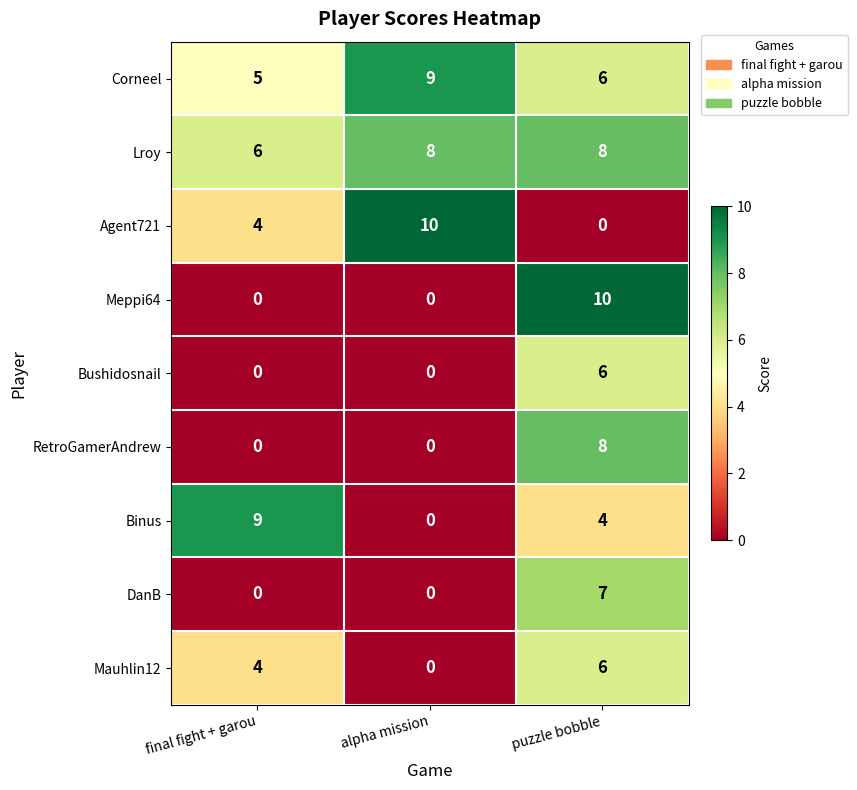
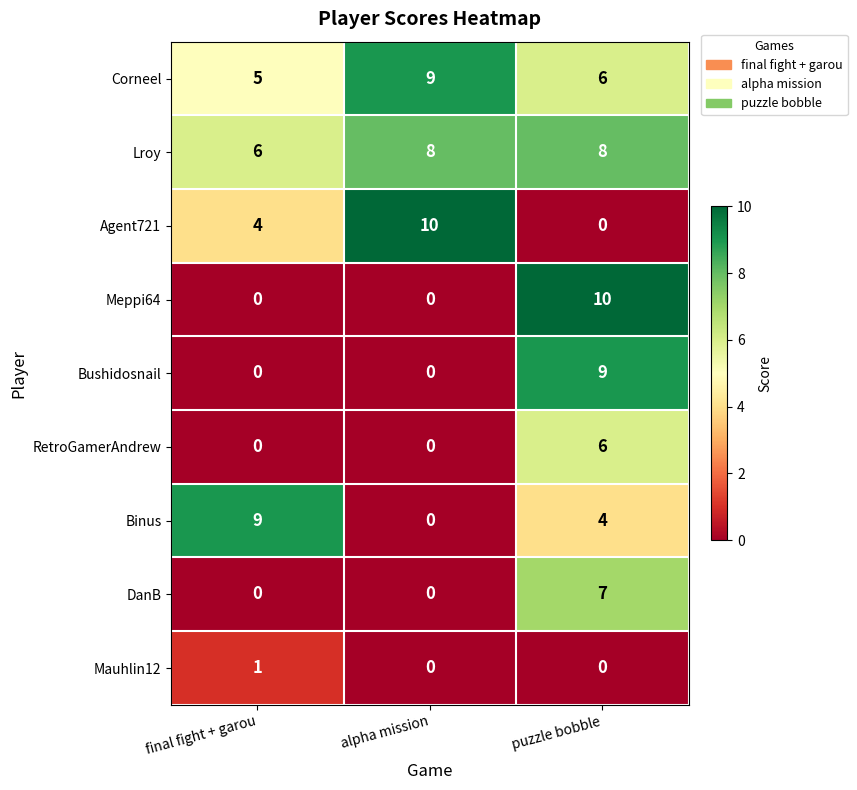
  {
    "Corneel": {
      "final fight + garou": 5,
      "alpha mission": 9,
      "puzzle bobble": 6
    },
    "Lroy": {
      "final fight + garou": 6,
      "alpha mission": 8,
      "puzzle bobble": 8
    },
    "Agent721": {
      "final fight + garou": 4,
      "alpha mission": 10,
      "puzzle bobble": 0
    },
    "Meppi64": {
      "final fight + garou": 0,
      "alpha mission": 0,
      "puzzle bobble": 10
    },
    "Bushidosnail": {
      "final fight + garou": 0,
      "alpha mission": 0,
-     "puzzle bobble": 6
+     "puzzle bobble": 9
    },
    "RetroGamerAndrew": {
      "final fight + garou": 0,
      "alpha mission": 0,
-     "puzzle bobble": 8
+     "puzzle bobble": 6
    },
    "Binus": {
      "final fight + garou": 9,
      "alpha mission": 0,
      "puzzle bobble": 4
    },
    "DanB": {
      "final fight + garou": 0,
      "alpha mission": 0,
      "puzzle bobble": 7
    },
    "Mauhlin12": {
-     "final fight + garou": 4,
+     "final fight + garou": 1,
      "alpha mission": 0,
-     "puzzle bobble": 6
+     "puzzle bobble": 0
    }
  }
